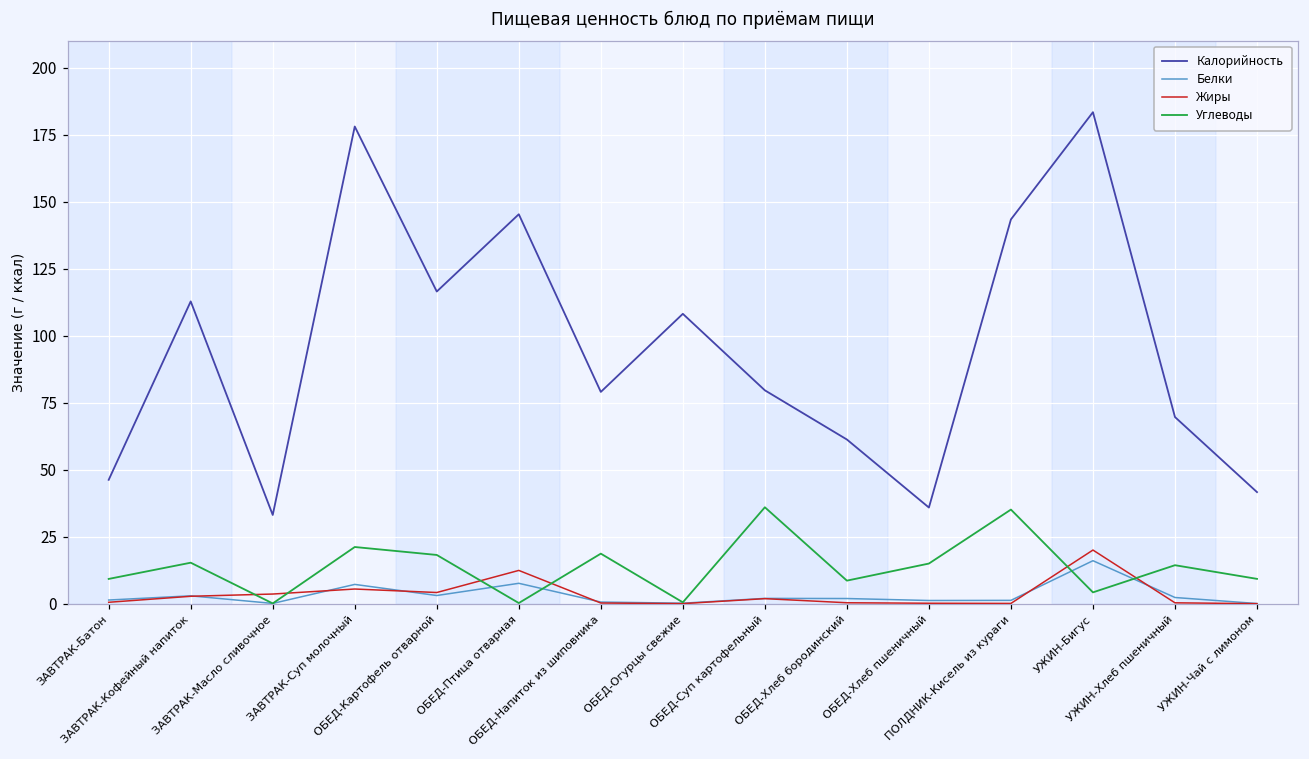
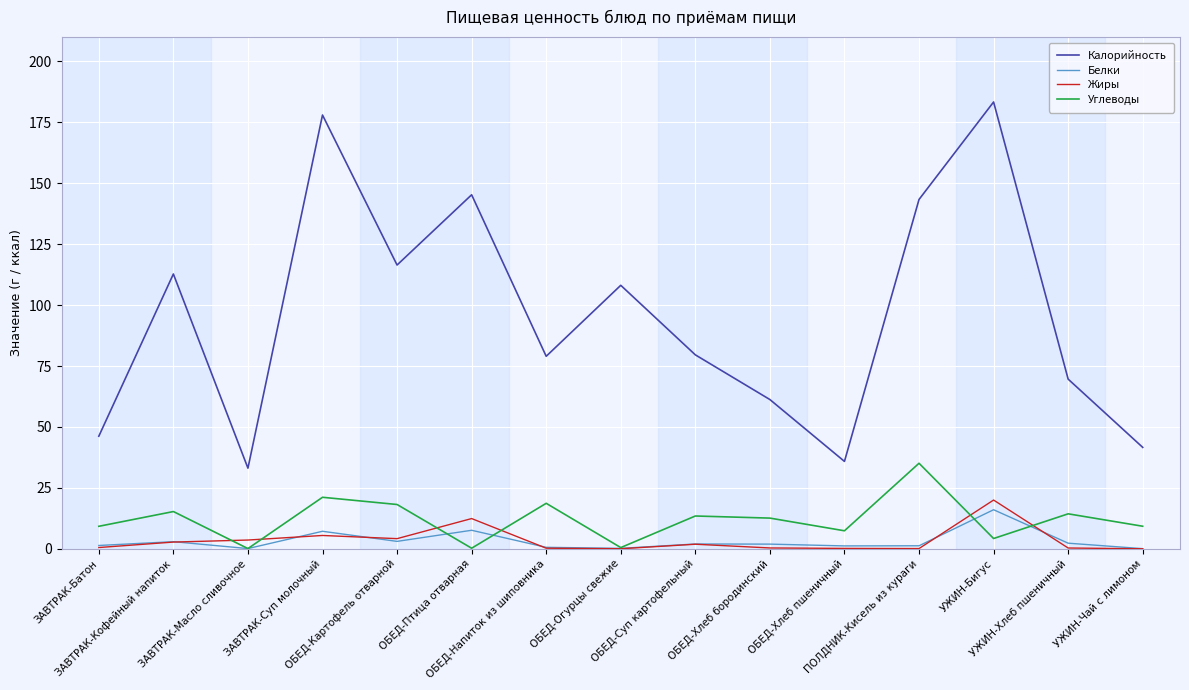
  {
    "Калорийность": {
      "ЗАВТРАК-Батон": 46,
      "ЗАВТРАК-Кофейный напиток": 113,
      "ЗАВТРАК-Масло сливочное": 33,
      "ЗАВТРАК-Суп молочный": 178,
      "ОБЕД-Картофель отварной": 116,
      "ОБЕД-Птица отварная": 145,
      "ОБЕД-Напиток из шиповника": 79,
      "ОБЕД-Огурцы свежие": 108,
      "ОБЕД-Суп картофельный": 80,
      "ОБЕД-Хлеб бородинский": 61,
      "ОБЕД-Хлеб пшеничный": 36,
      "ПОЛДНИК-Кисель из кураги": 143,
      "УЖИН-Бигус": 183,
      "УЖИН-Хлеб пшеничный": 70,
      "УЖИН-Чай с лимоном": 42
    },
    "Белки": {
      "ЗАВТРАК-Суп молочный": 7,
      "ОБЕД-Картофель отварной": 3,
      "ОБЕД-Птица отварная": 8,
      "ОБЕД-Хлеб бородинский": 2,
      "ПОЛДНИК-Кисель из кураги": 1,
      "УЖИН-Бигус": 16,
      "УЖИН-Хлеб пшеничный": 2
    },
    "Жиры": {
      "ЗАВТРАК-Масло сливочное": 4,
      "ЗАВТРАК-Суп молочный": 5,
      "ОБЕД-Картофель отварной": 4,
      "ОБЕД-Птица отварная": 12,
      "ОБЕД-Хлеб бородинский": 0,
      "ПОЛДНИК-Кисель из кураги": 0,
      "УЖИН-Бигус": 20,
      "УЖИН-Хлеб пшеничный": 0
    },
    "Углеводы": {
      "ЗАВТРАК-Батон": 9,
      "ЗАВТРАК-Кофейный напиток": 15,
      "ЗАВТРАК-Суп молочный": 21,
      "ОБЕД-Картофель отварной": 18,
      "ОБЕД-Птица отварная": 0,
      "ОБЕД-Напиток из шиповника": 19,
-     "ОБЕД-Суп картофельный": 36,
-     "ОБЕД-Хлеб бородинский": 9,
-     "ОБЕД-Хлеб пшеничный": 15,
+     "ОБЕД-Суп картофельный": 13,
+     "ОБЕД-Хлеб бородинский": 13,
+     "ОБЕД-Хлеб пшеничный": 7,
      "ПОЛДНИК-Кисель из кураги": 35,
      "УЖИН-Бигус": 4,
      "УЖИН-Хлеб пшеничный": 14,
      "УЖИН-Чай с лимоном": 9
    }
  }
